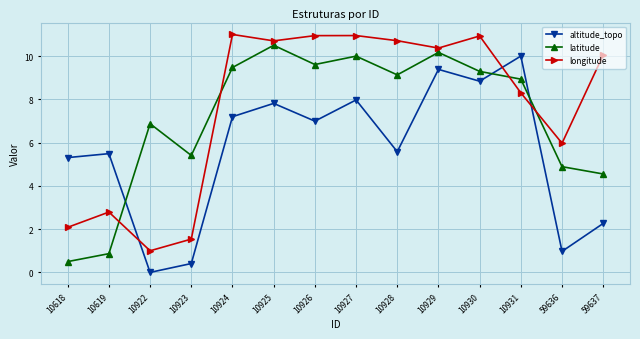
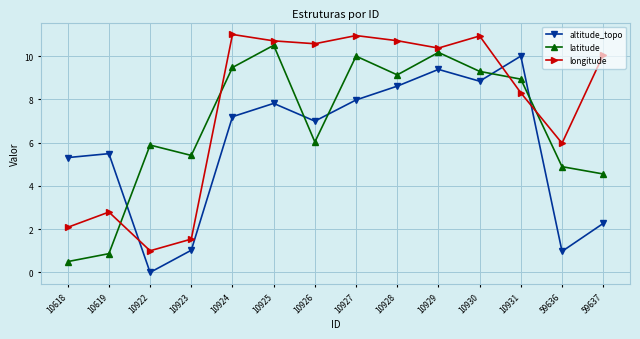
  {
    "altitude_topo": {
      "10618": 5.3,
      "10619": 5.5,
      "10922": 0.0,
-     "10923": 0.4,
+     "10923": 1.0,
      "10924": 7.2,
      "10925": 7.8,
      "10926": 7.0,
      "10927": 8.0,
-     "10928": 5.6,
+     "10928": 8.6,
      "10929": 9.4,
      "10930": 8.8,
      "10931": 10.0,
      "59636": 1.0,
      "59637": 2.3
    },
    "latitude": {
      "10618": 0.5,
      "10619": 0.9,
-     "10922": 6.9,
+     "10922": 5.9,
      "10923": 5.4,
      "10924": 9.5,
      "10925": 10.5,
-     "10926": 9.6,
+     "10926": 6.0,
      "10927": 10.0,
      "10928": 9.1,
      "10929": 10.2,
      "10930": 9.3,
      "10931": 8.9,
      "59636": 4.9,
      "59637": 4.5
    },
    "longitude": {
      "10618": 2.1,
      "10619": 2.8,
      "10922": 1.0,
      "10923": 1.5,
      "10924": 11.0,
      "10925": 10.7,
-     "10926": 10.9,
+     "10926": 10.6,
      "10927": 10.9,
      "10928": 10.7,
      "10929": 10.4,
      "10930": 10.9,
      "10931": 8.3,
      "59636": 6.0
    }
  }
